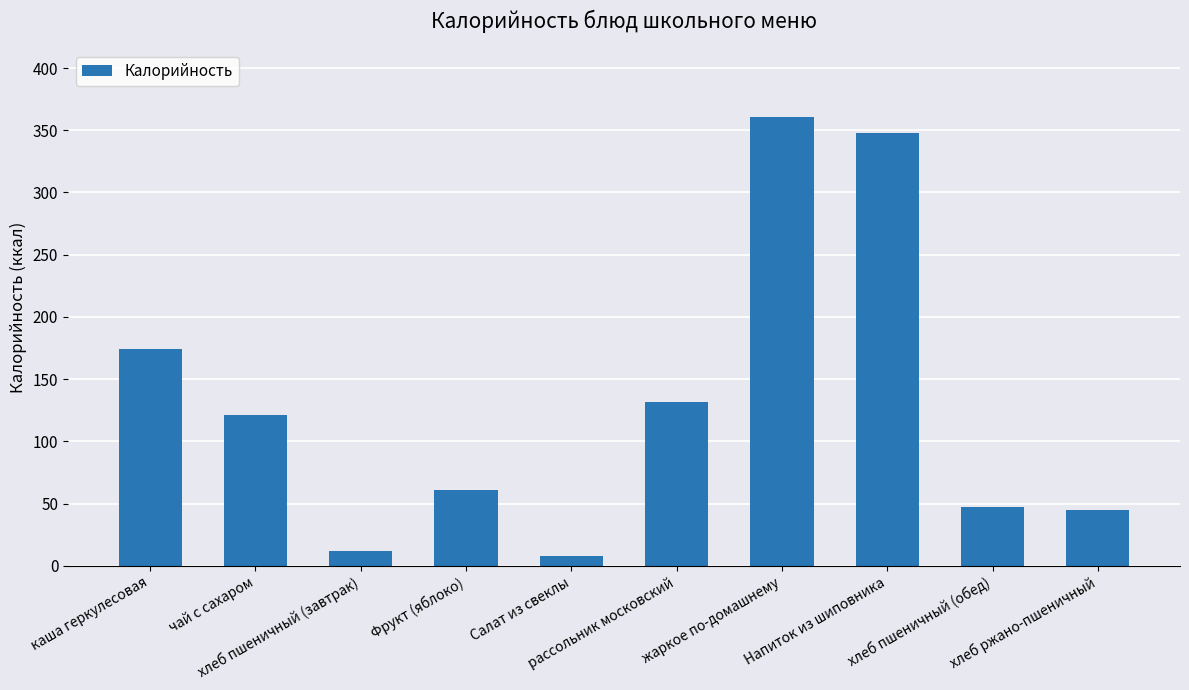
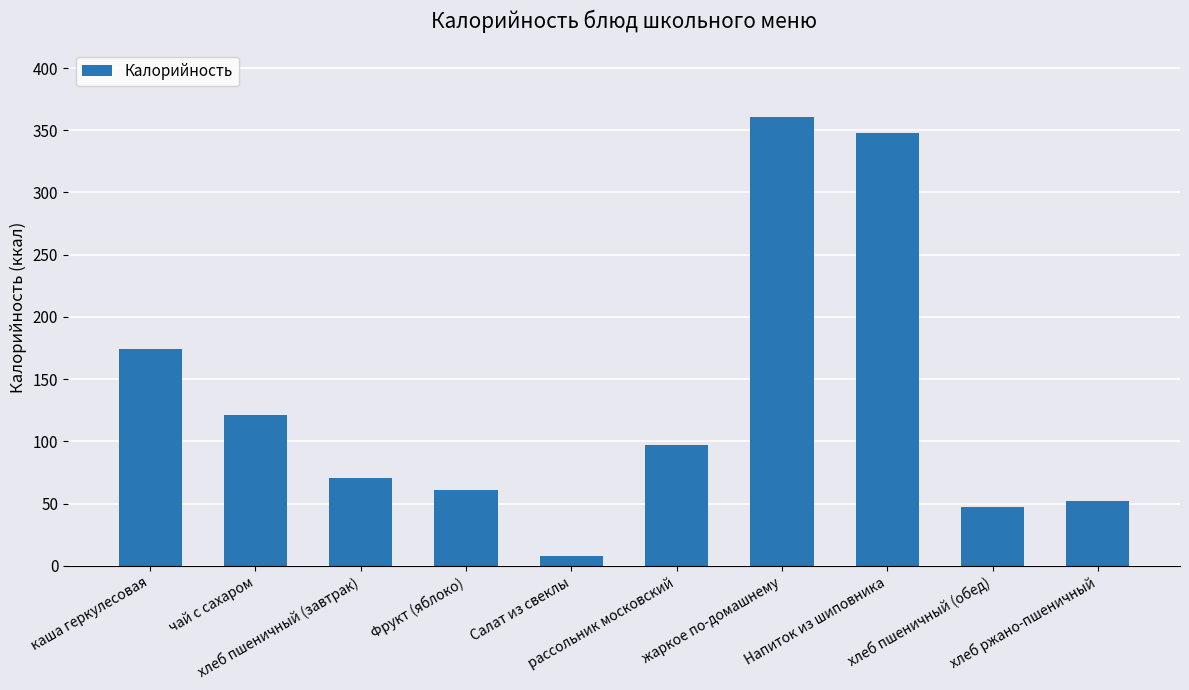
  {
    "каша геркулесовая": 174,
    "чай с сахаром": 121,
-   "хлеб пшеничный (завтрак)": 12,
+   "хлеб пшеничный (завтрак)": 71,
    "Фрукт (яблоко)": 61,
    "Салат из свеклы": 8,
-   "рассольник московский": 132,
+   "рассольник московский": 97,
    "жаркое по-домашнему": 361,
    "Напиток из шиповника": 348,
    "хлеб пшеничный (обед)": 47,
-   "хлеб ржано-пшеничный": 45
+   "хлеб ржано-пшеничный": 52
  }
